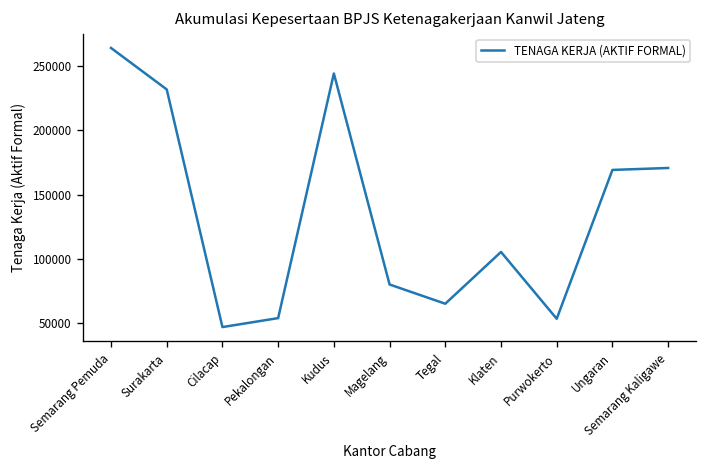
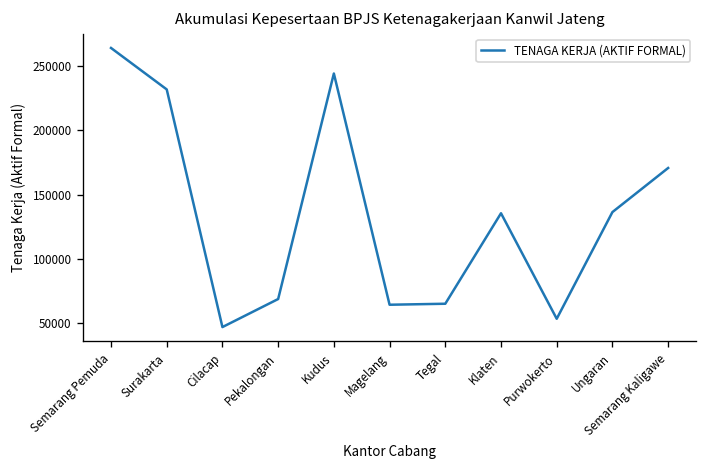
  {
    "Semarang Pemuda": 264000,
    "Surakarta": 232000,
    "Cilacap": 47000,
-   "Pekalongan": 54000,
+   "Pekalongan": 69000,
    "Kudus": 244000,
-   "Magelang": 80000,
+   "Magelang": 64000,
    "Tegal": 65000,
-   "Klaten": 105000,
+   "Klaten": 136000,
    "Purwokerto": 54000,
-   "Ungaran": 169000,
+   "Ungaran": 136000,
    "Semarang Kaligawe": 171000
  }
